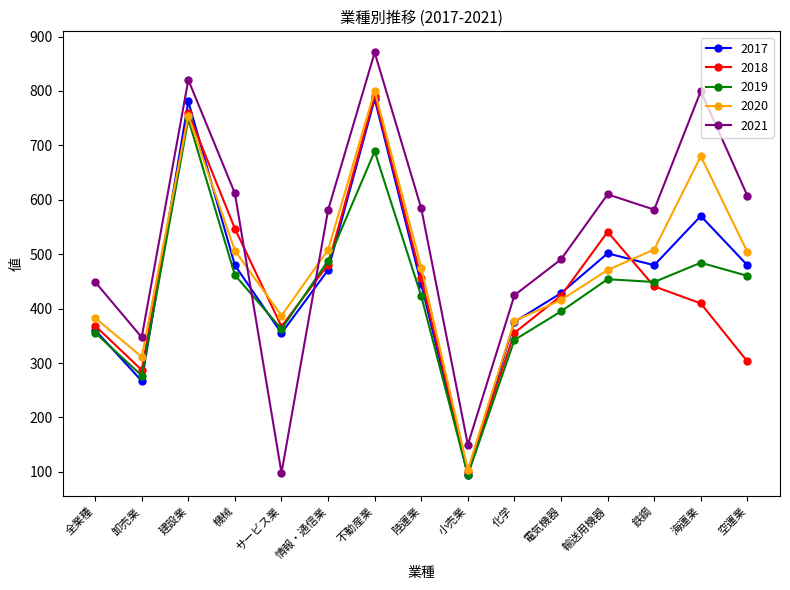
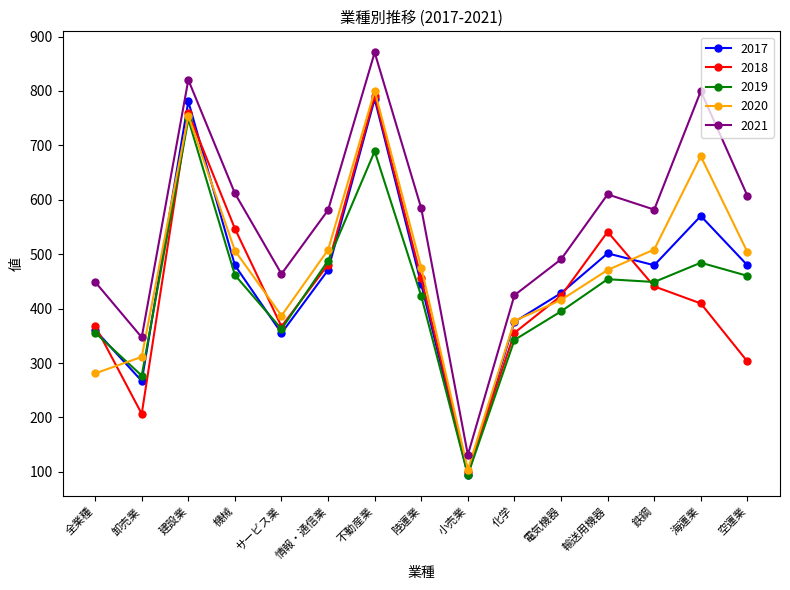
  {
    "2017": {
      "全業種": 360,
      "卸売業": 270,
      "建設業": 780,
      "機械": 480,
      "サービス業": 360,
      "情報・通信業": 470,
      "不動産業": 790,
      "陸運業": 440,
      "電気機器": 430,
      "輸送用機器": 500,
      "鉄鋼": 480,
      "海運業": 570,
      "空運業": 480
    },
    "2018": {
      "全業種": 370,
-     "卸売業": 290,
+     "卸売業": 210,
      "建設業": 760,
      "機械": 550,
      "情報・通信業": 480,
      "不動産業": 790,
      "陸運業": 460,
      "化学": 360,
      "電気機器": 420,
      "輸送用機器": 540,
      "鉄鋼": 440,
      "海運業": 410,
      "空運業": 300
    },
    "2019": {
      "全業種": 360,
      "卸売業": 280,
      "建設業": 750,
      "機械": 460,
      "情報・通信業": 490,
      "不動産業": 690,
      "陸運業": 420,
      "化学": 340,
      "電気機器": 400,
      "輸送用機器": 450,
      "鉄鋼": 450,
      "海運業": 480,
      "空運業": 460
    },
    "2020": {
-     "全業種": 380,
+     "全業種": 280,
      "卸売業": 310,
      "建設業": 750,
      "機械": 510,
      "サービス業": 390,
      "情報・通信業": 510,
      "不動産業": 800,
      "陸運業": 480,
      "電気機器": 420,
      "輸送用機器": 470,
      "鉄鋼": 510,
      "海運業": 680,
      "空運業": 500
    },
    "2021": {
      "全業種": 450,
      "卸売業": 350,
      "建設業": 820,
      "機械": 610,
-     "サービス業": 100,
+     "サービス業": 460,
      "情報・通信業": 580,
      "不動産業": 870,
      "陸運業": 580,
-     "小売業": 150,
+     "小売業": 130,
      "化学": 420,
      "電気機器": 490,
      "輸送用機器": 610,
      "鉄鋼": 580,
      "空運業": 610
    }
  }
